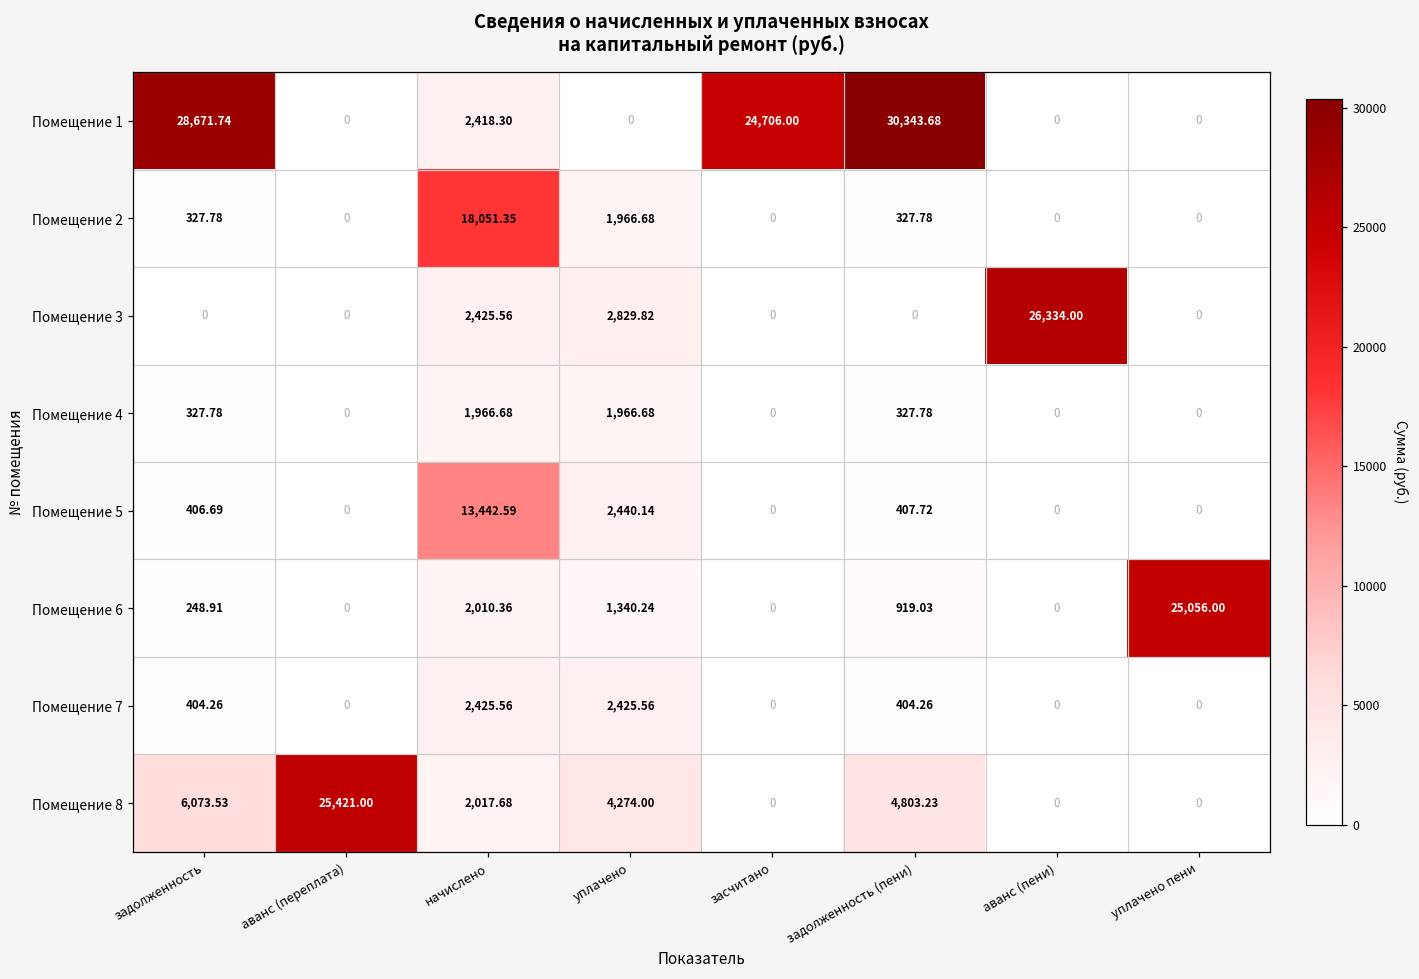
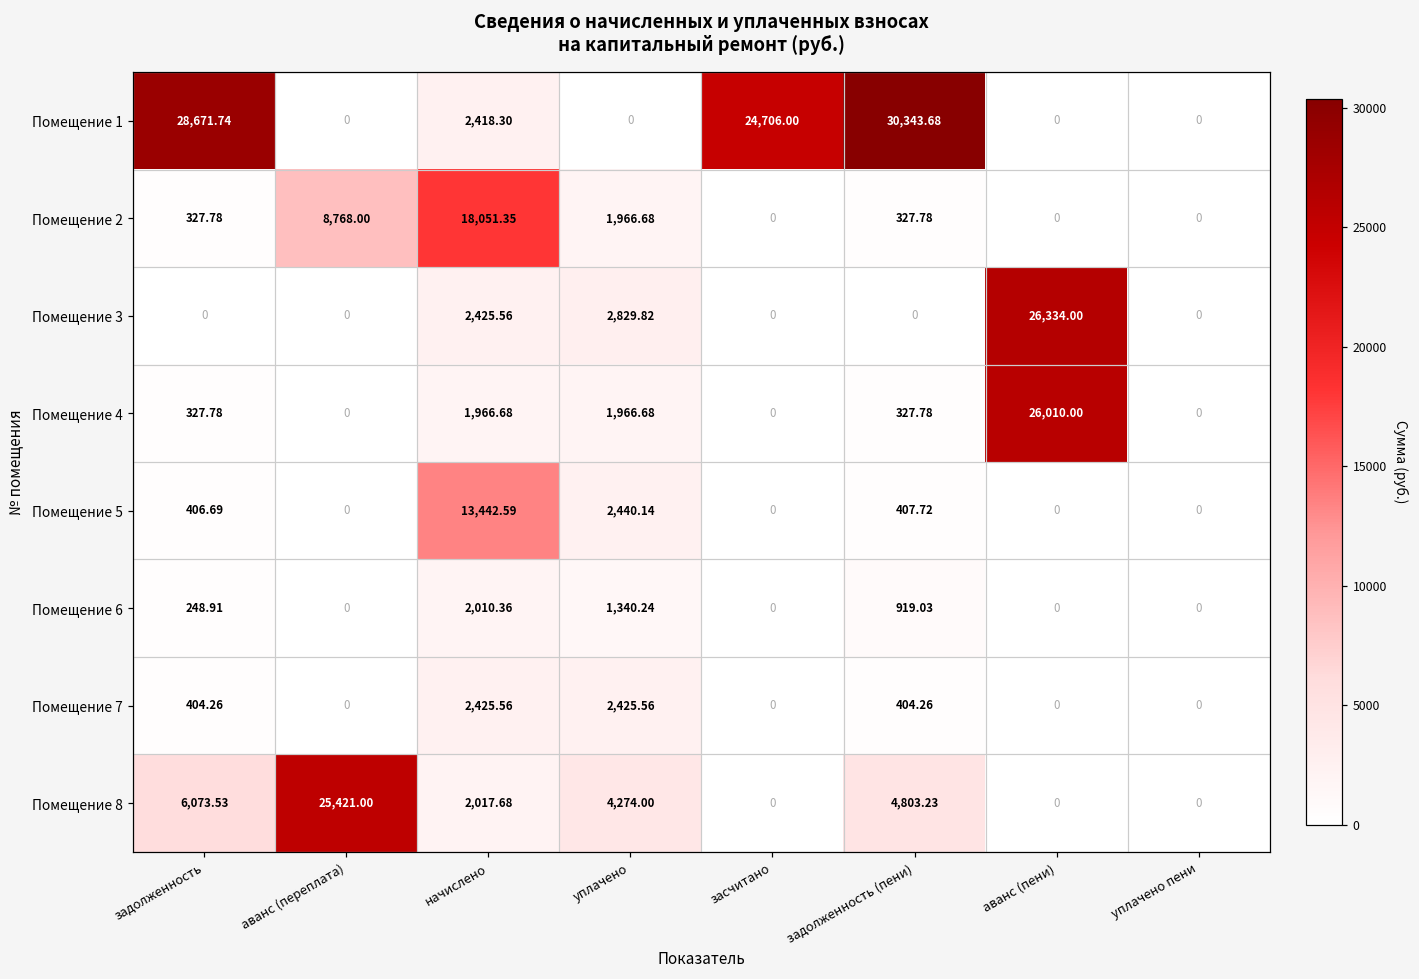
  {
    "Помещение 1": {
      "задолженность": "28,671.74",
      "аванс (переплата)": "0",
      "начислено": "2,418.30",
      "уплачено": "0",
      "засчитано": "24,706.00",
      "задолженность (пени)": "30,343.68",
      "аванс (пени)": "0",
      "уплачено пени": "0"
    },
    "Помещение 2": {
      "задолженность": "327.78",
-     "аванс (переплата)": "0",
+     "аванс (переплата)": "8,768.00",
      "начислено": "18,051.35",
      "уплачено": "1,966.68",
      "засчитано": "0",
      "задолженность (пени)": "327.78",
      "аванс (пени)": "0",
      "уплачено пени": "0"
    },
    "Помещение 3": {
      "задолженность": "0",
      "аванс (переплата)": "0",
      "начислено": "2,425.56",
      "уплачено": "2,829.82",
      "засчитано": "0",
      "задолженность (пени)": "0",
      "аванс (пени)": "26,334.00",
      "уплачено пени": "0"
    },
    "Помещение 4": {
      "задолженность": "327.78",
      "аванс (переплата)": "0",
      "начислено": "1,966.68",
      "уплачено": "1,966.68",
      "засчитано": "0",
      "задолженность (пени)": "327.78",
-     "аванс (пени)": "0",
+     "аванс (пени)": "26,010.00",
      "уплачено пени": "0"
    },
    "Помещение 5": {
      "задолженность": "406.69",
      "аванс (переплата)": "0",
      "начислено": "13,442.59",
      "уплачено": "2,440.14",
      "засчитано": "0",
      "задолженность (пени)": "407.72",
      "аванс (пени)": "0",
      "уплачено пени": "0"
    },
    "Помещение 6": {
      "задолженность": "248.91",
      "аванс (переплата)": "0",
      "начислено": "2,010.36",
      "уплачено": "1,340.24",
      "засчитано": "0",
      "задолженность (пени)": "919.03",
      "аванс (пени)": "0",
-     "уплачено пени": "25,056.00"
+     "уплачено пени": "0"
    },
    "Помещение 7": {
      "задолженность": "404.26",
      "аванс (переплата)": "0",
      "начислено": "2,425.56",
      "уплачено": "2,425.56",
      "засчитано": "0",
      "задолженность (пени)": "404.26",
      "аванс (пени)": "0",
      "уплачено пени": "0"
    },
    "Помещение 8": {
      "задолженность": "6,073.53",
      "аванс (переплата)": "25,421.00",
      "начислено": "2,017.68",
      "уплачено": "4,274.00",
      "засчитано": "0",
      "задолженность (пени)": "4,803.23",
      "аванс (пени)": "0",
      "уплачено пени": "0"
    }
  }
